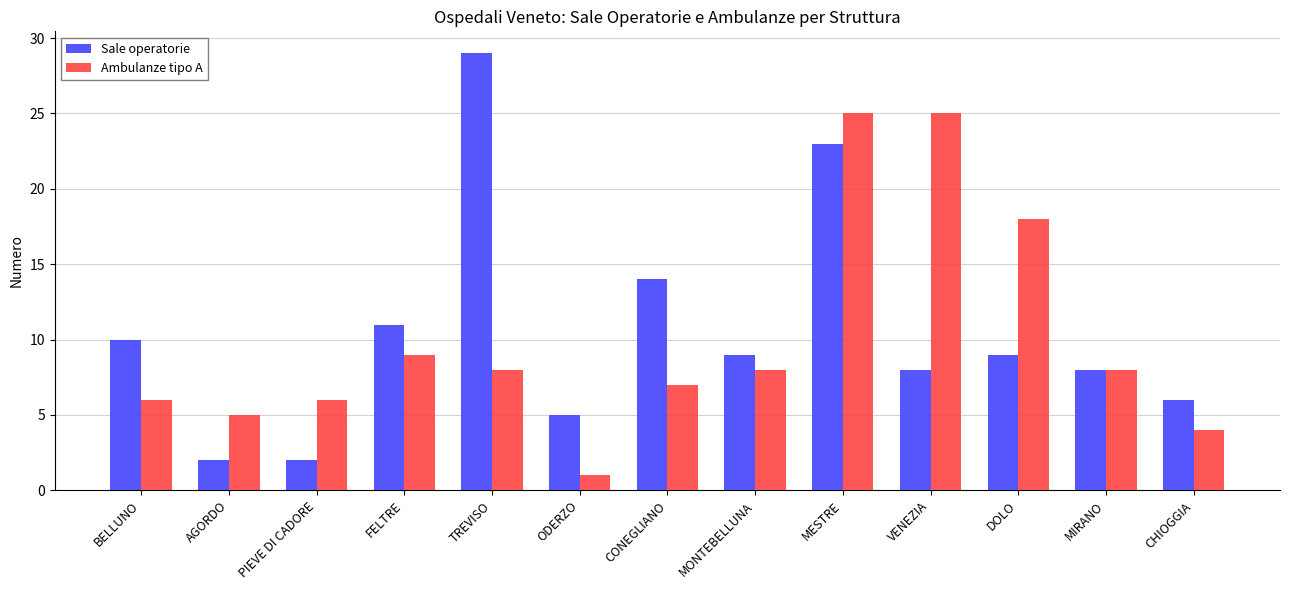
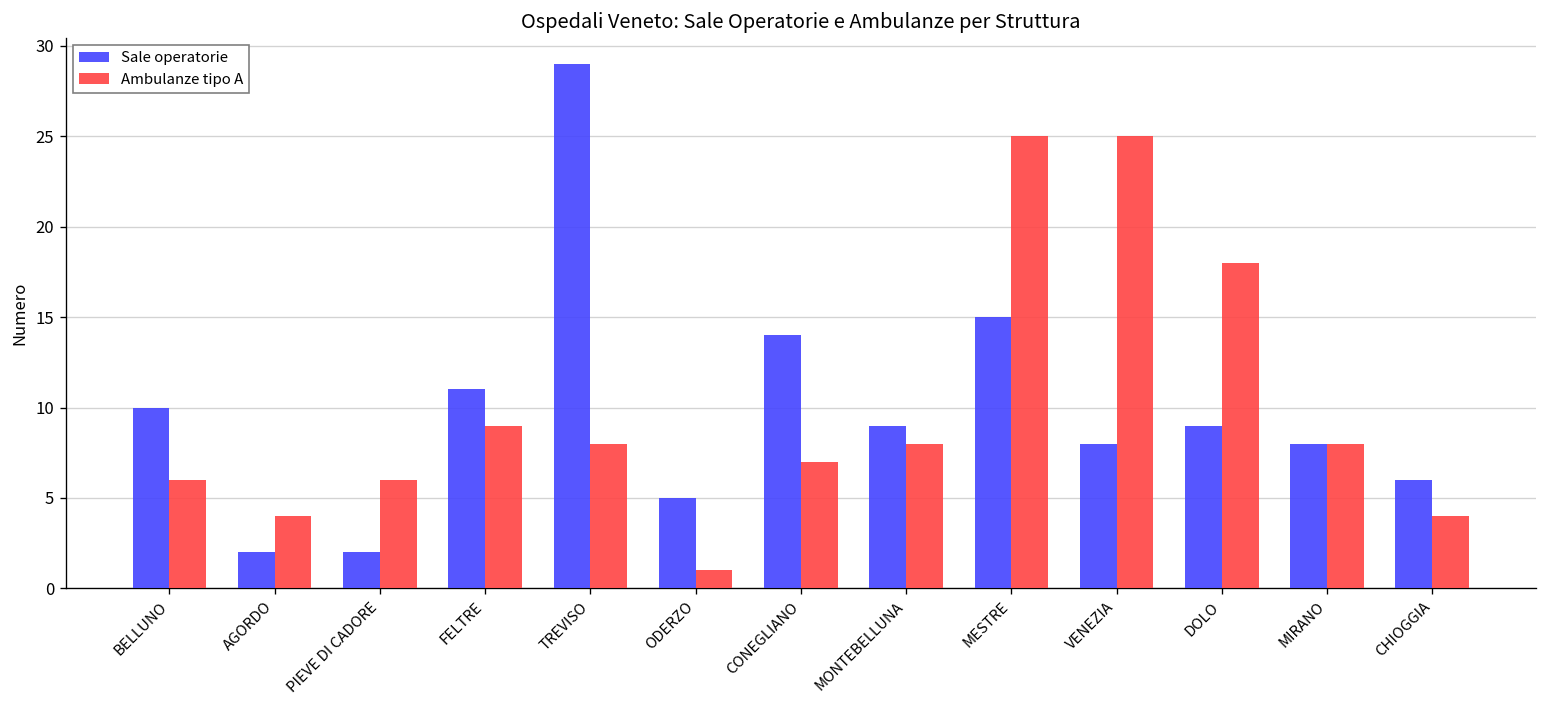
  {
    "Sale operatorie": {
      "BELLUNO": 10,
      "AGORDO": 2,
      "PIEVE DI CADORE": 2,
      "FELTRE": 11,
      "TREVISO": 29,
      "ODERZO": 5,
      "CONEGLIANO": 14,
      "MONTEBELLUNA": 9,
-     "MESTRE": 23,
+     "MESTRE": 15,
      "VENEZIA": 8,
      "DOLO": 9,
      "MIRANO": 8,
      "CHIOGGIA": 6
    },
    "Ambulanze tipo A": {
      "BELLUNO": 6,
-     "AGORDO": 5,
+     "AGORDO": 4,
      "PIEVE DI CADORE": 6,
      "FELTRE": 9,
      "TREVISO": 8,
      "ODERZO": 1,
      "CONEGLIANO": 7,
      "MONTEBELLUNA": 8,
      "MESTRE": 25,
      "VENEZIA": 25,
      "DOLO": 18,
      "MIRANO": 8,
      "CHIOGGIA": 4
    }
  }
